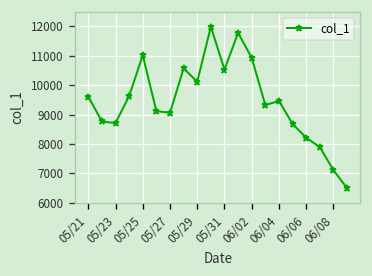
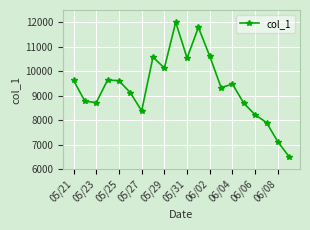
  {
    "05/21": 9600,
    "05/23": 8700,
-   "05/25": 11000,
-   "05/27": 9100,
+   "05/25": 9600,
+   "05/27": 8400,
    "05/29": 10100,
    "05/31": 10500,
-   "06/02": 10900,
+   "06/02": 10600,
    "06/04": 9500,
    "06/06": 8200,
    "06/08": 7100
  }
